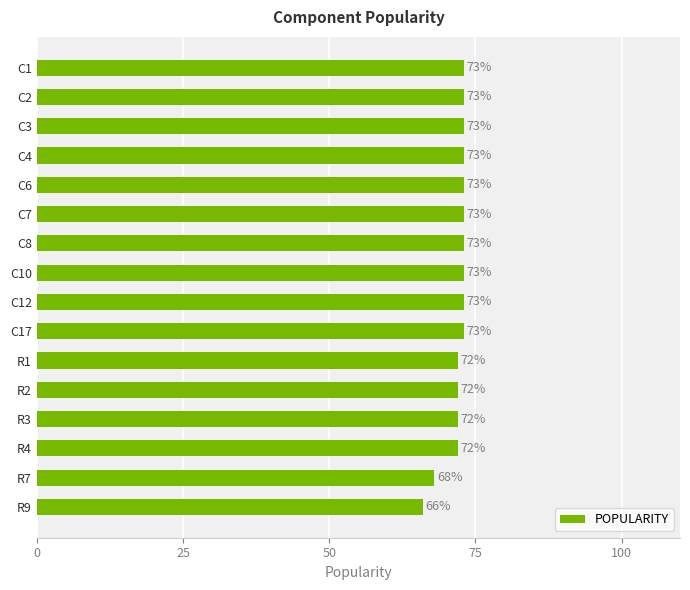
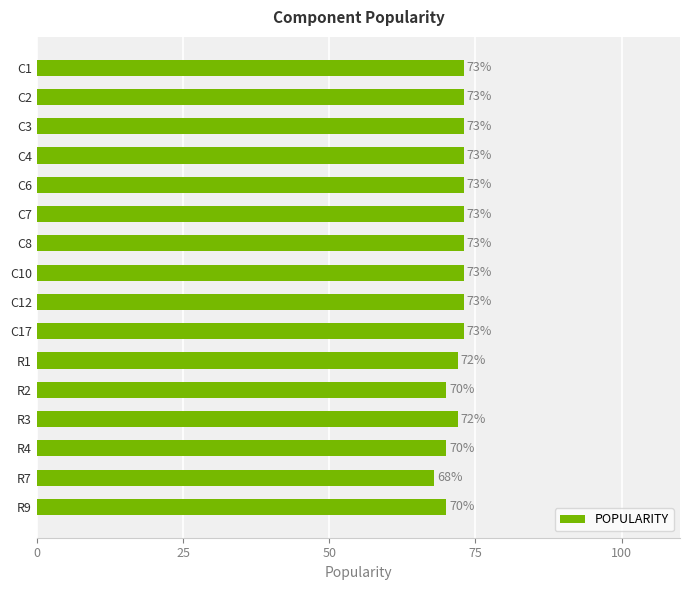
  {
    "C1": "73%",
    "C2": "73%",
    "C3": "73%",
    "C4": "73%",
    "C6": "73%",
    "C7": "73%",
    "C8": "73%",
    "C10": "73%",
    "C12": "73%",
    "C17": "73%",
    "R1": "72%",
-   "R2": "72%",
+   "R2": "70%",
    "R3": "72%",
-   "R4": "72%",
+   "R4": "70%",
    "R7": "68%",
-   "R9": "66%"
+   "R9": "70%"
  }
